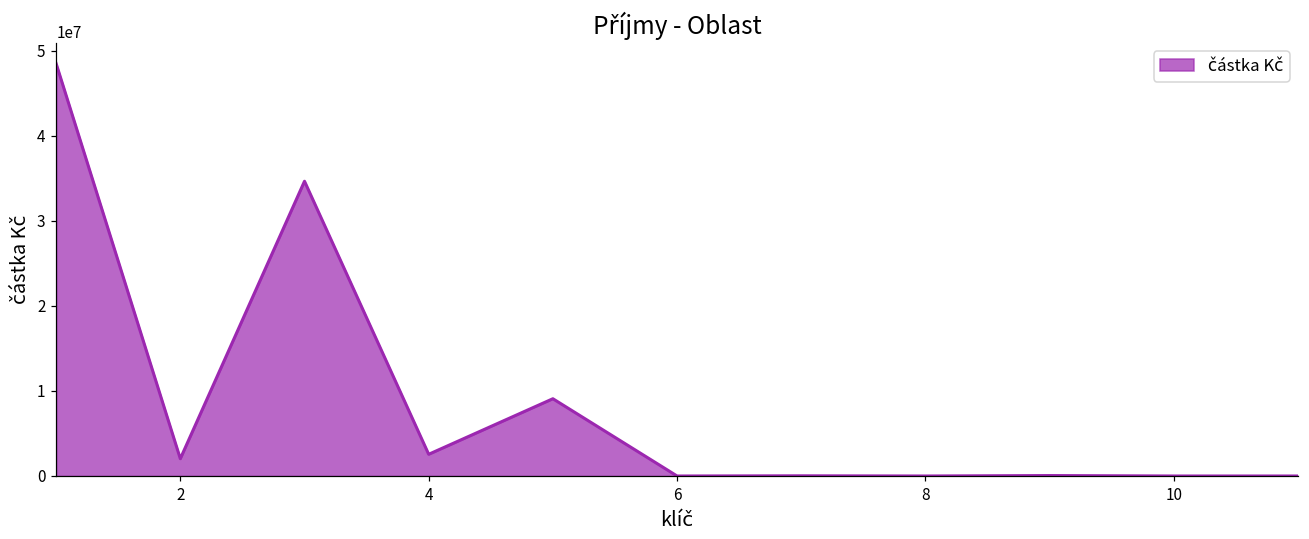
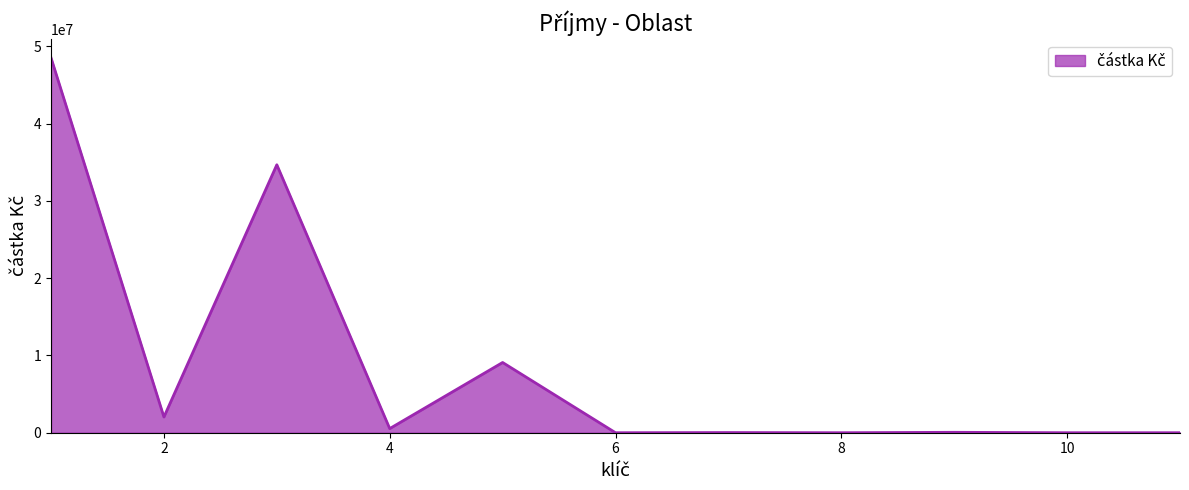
  {
    "2": 2000000,
-   "4": 3000000,
+   "4": 1000000,
    "6": 0,
    "8": 0,
    "10": 0
  }
